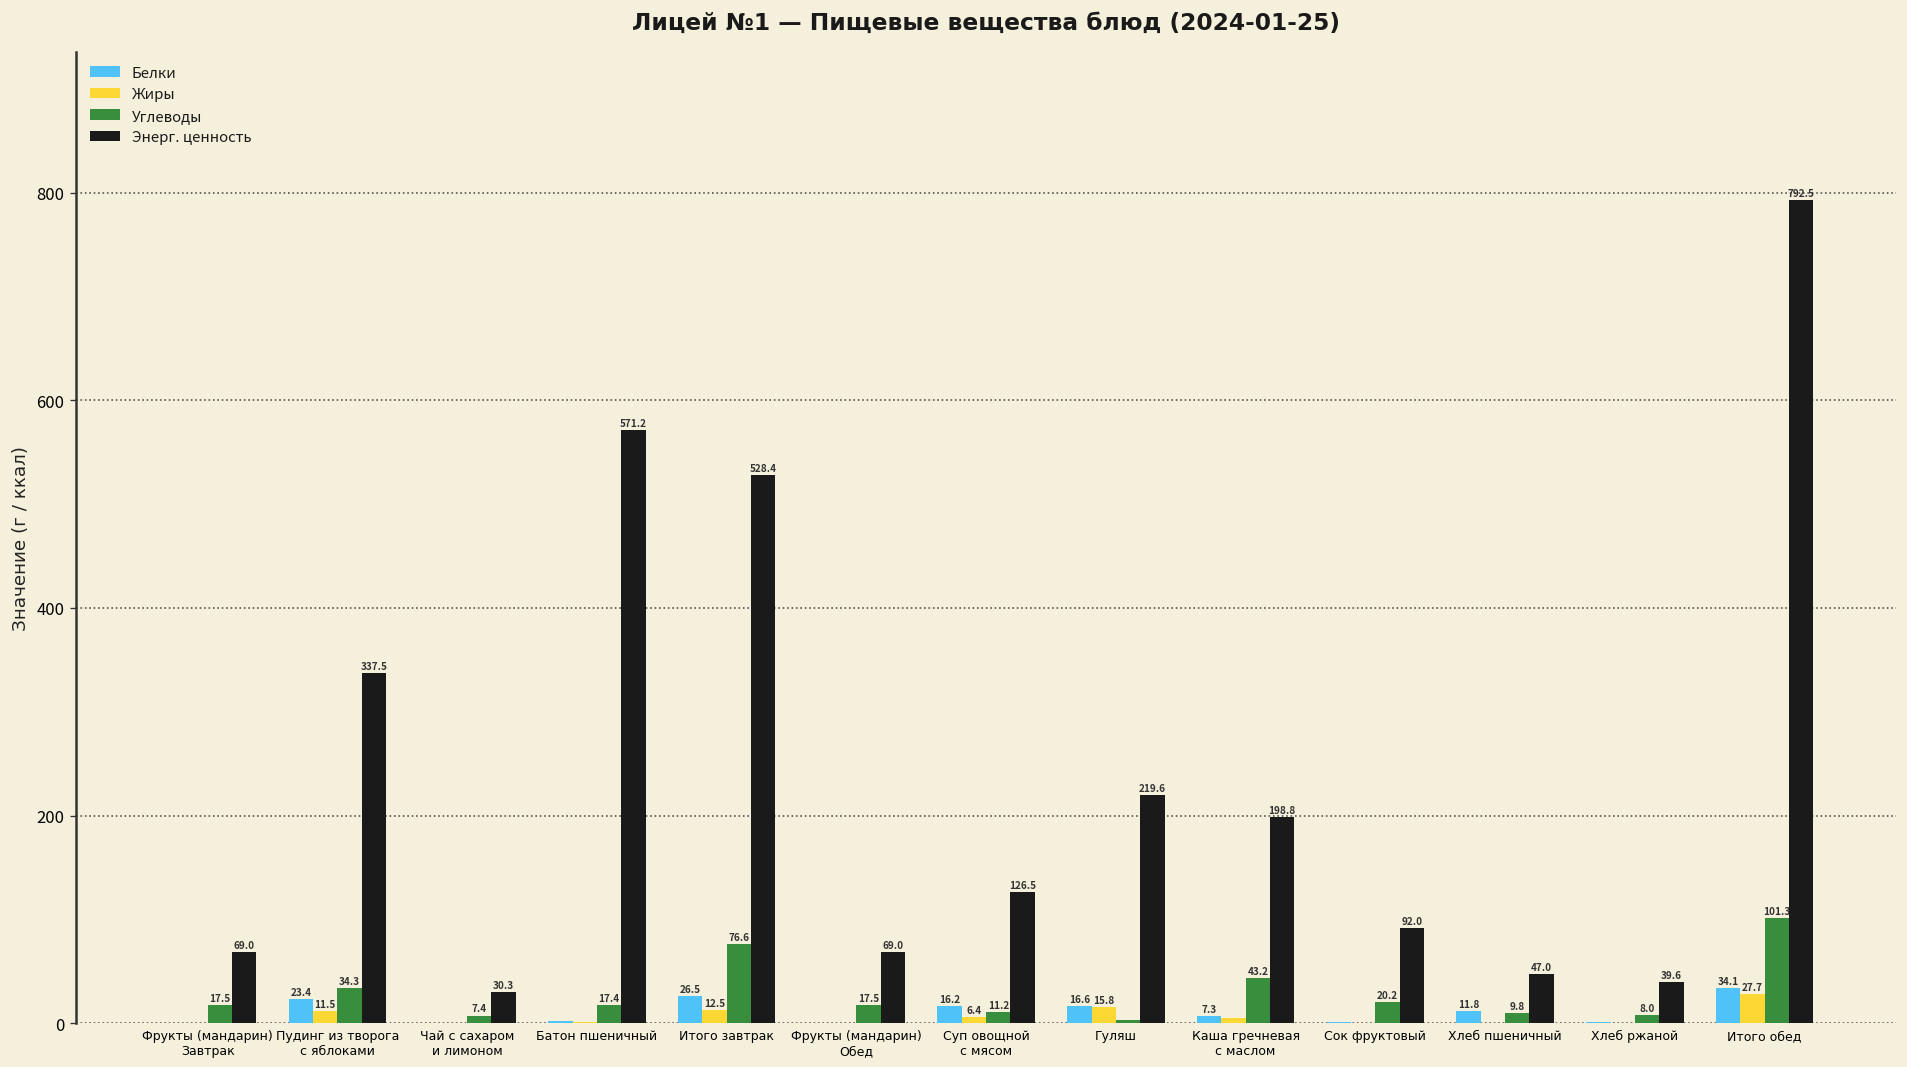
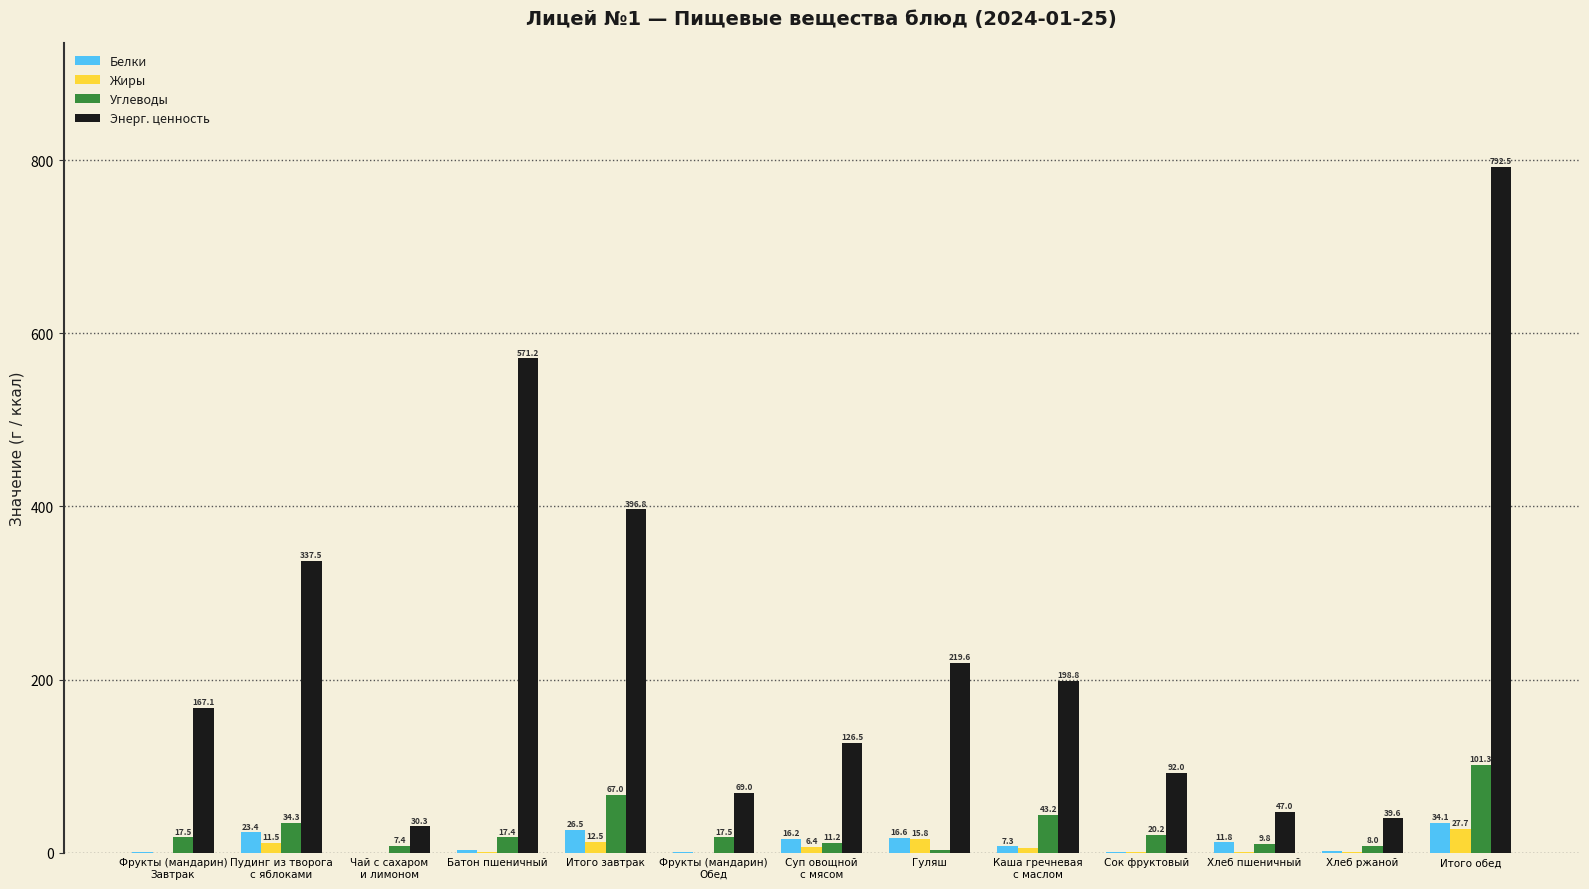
  {
    "Белки": {
      "Пудинг из творога с яблоками": 23.4,
      "Итого завтрак": 26.5,
      "Суп овощной с мясом": 16.2,
      "Гуляш": 16.6,
      "Каша гречневая с маслом": 7.3,
      "Хлеб пшеничный": 11.8,
      "Итого обед": 34.1
    },
    "Жиры": {
      "Пудинг из творога с яблоками": 11.5,
      "Итого завтрак": 12.5,
      "Суп овощной с мясом": 6.4,
      "Гуляш": 15.8,
      "Итого обед": 27.7
    },
    "Углеводы": {
      "Фрукты (мандарин) Завтрак": 17.5,
      "Пудинг из творога с яблоками": 34.3,
      "Чай с сахаром и лимоном": 7.4,
      "Батон пшеничный": 17.4,
-     "Итого завтрак": 76.6,
+     "Итого завтрак": 67.0,
      "Фрукты (мандарин) Обед": 17.5,
      "Суп овощной с мясом": 11.2,
      "Каша гречневая с маслом": 43.2,
      "Сок фруктовый": 20.2,
      "Хлеб пшеничный": 9.8,
      "Хлеб ржаной": 8.0,
      "Итого обед": 101.3
    },
    "Энерг. ценность": {
-     "Фрукты (мандарин) Завтрак": 69.0,
+     "Фрукты (мандарин) Завтрак": 167.1,
      "Пудинг из творога с яблоками": 337.5,
      "Чай с сахаром и лимоном": 30.3,
      "Батон пшеничный": 571.2,
-     "Итого завтрак": 528.4,
+     "Итого завтрак": 396.8,
      "Фрукты (мандарин) Обед": 69.0,
      "Суп овощной с мясом": 126.5,
      "Гуляш": 219.6,
      "Каша гречневая с маслом": 198.8,
      "Сок фруктовый": 92.0,
      "Хлеб пшеничный": 47.0,
      "Хлеб ржаной": 39.6,
      "Итого обед": 792.5
    }
  }
